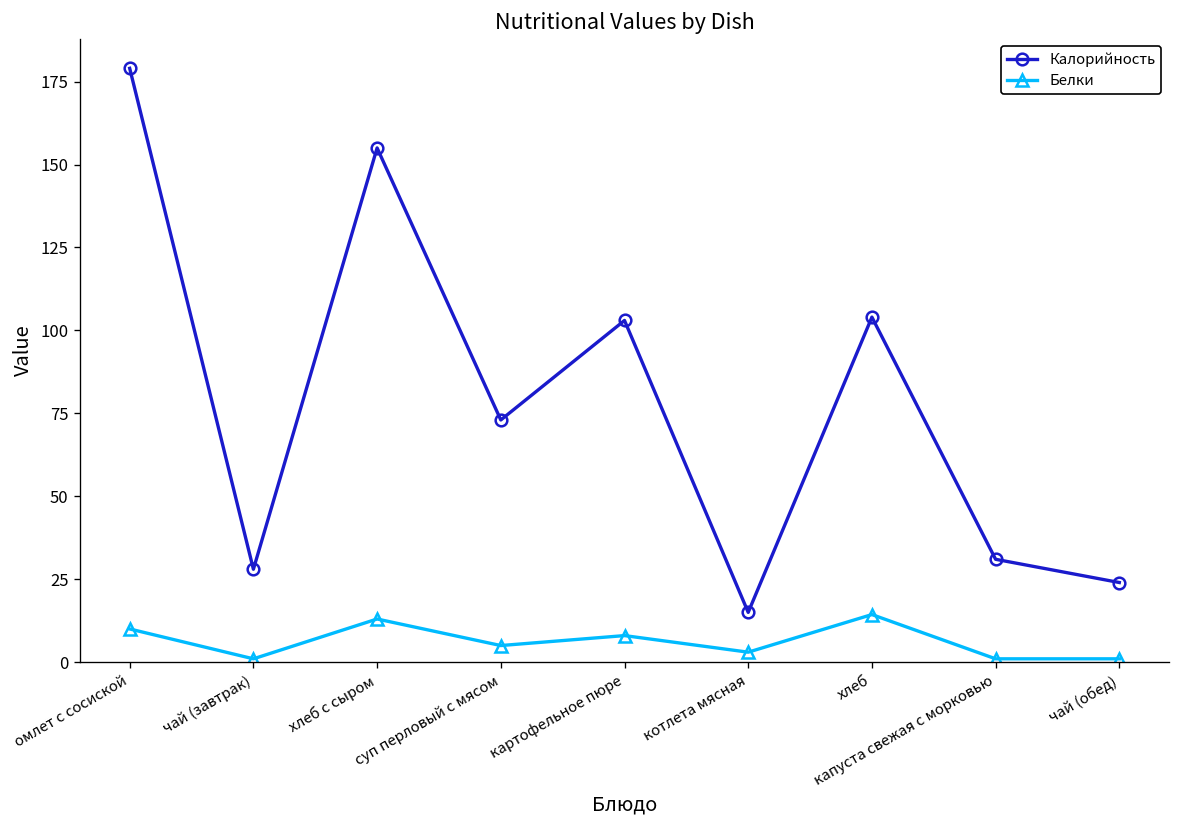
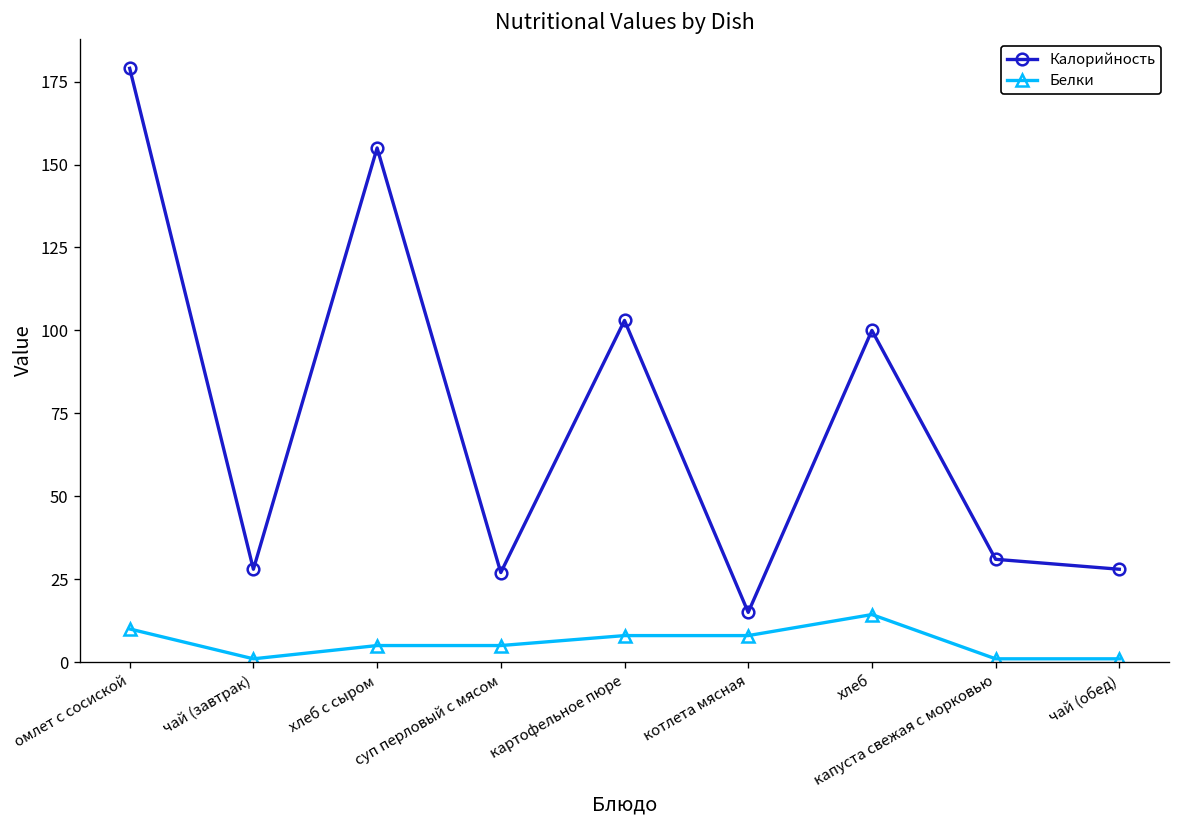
  {
    "Калорийность": {
      "омлет с сосиской": 179,
      "чай (завтрак)": 28,
      "хлеб с сыром": 155,
-     "суп перловый с мясом": 73,
+     "суп перловый с мясом": 27,
      "картофельное пюре": 103,
      "котлета мясная": 15,
-     "хлеб": 104,
+     "хлеб": 100,
      "капуста свежая с морковью": 31,
-     "чай (обед)": 24
+     "чай (обед)": 28
    },
    "Белки": {
      "омлет с сосиской": 10,
      "чай (завтрак)": 1,
-     "хлеб с сыром": 13,
+     "хлеб с сыром": 5,
      "суп перловый с мясом": 5,
      "картофельное пюре": 8,
-     "котлета мясная": 3,
+     "котлета мясная": 8,
      "хлеб": 14,
      "капуста свежая с морковью": 1,
      "чай (обед)": 1
    }
  }
